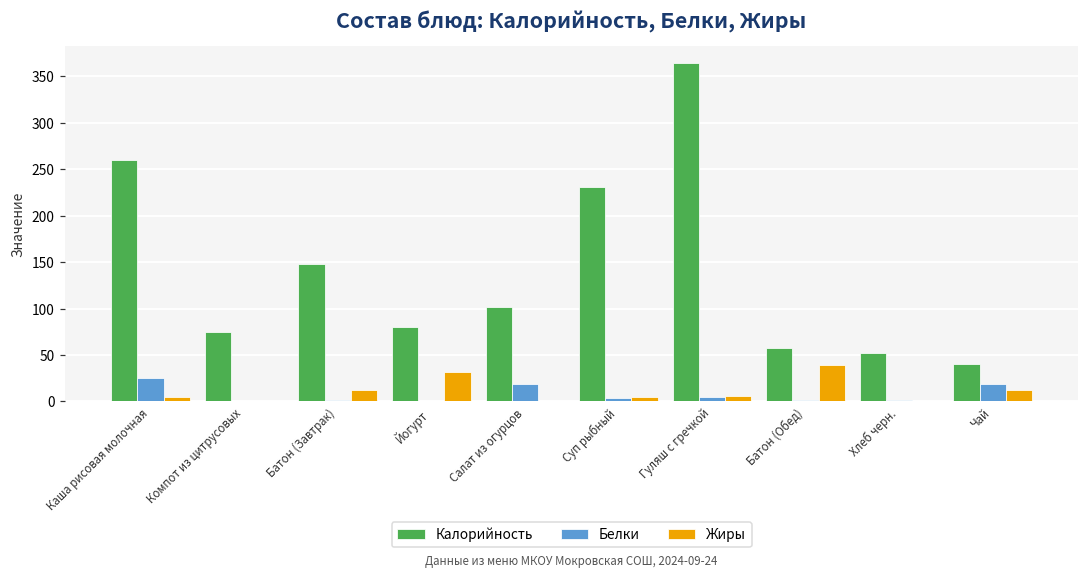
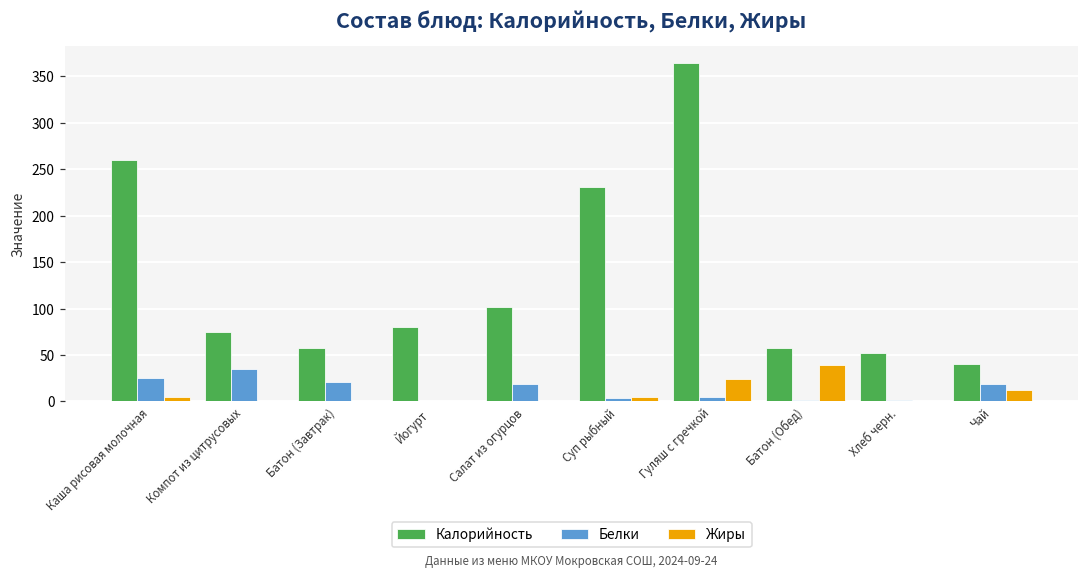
  {
    "Калорийность": {
      "Каша рисовая молочная": 260,
      "Компот из цитрусовых": 80,
-     "Батон (Завтрак)": 150,
+     "Батон (Завтрак)": 60,
      "Йогурт": 80,
      "Салат из огурцов": 100,
      "Суп рыбный": 230,
      "Гуляш с гречкой": 360,
      "Батон (Обед)": 60,
      "Хлеб черн.": 50,
      "Чай": 40
    },
    "Белки": {
      "Каша рисовая молочная": 30,
-     "Компот из цитрусовых": 0,
-     "Батон (Завтрак)": 0,
+     "Компот из цитрусовых": 40,
+     "Батон (Завтрак)": 20,
      "Салат из огурцов": 20,
      "Суп рыбный": 0,
      "Гуляш с гречкой": 0,
      "Чай": 20
    },
    "Жиры": {
      "Каша рисовая молочная": 10,
      "Компот из цитрусовых": 0,
-     "Батон (Завтрак)": 10,
-     "Йогурт": 30,
+     "Батон (Завтрак)": 0,
+     "Йогурт": 0,
      "Салат из огурцов": 0,
      "Суп рыбный": 10,
-     "Гуляш с гречкой": 10,
+     "Гуляш с гречкой": 20,
      "Батон (Обед)": 40,
      "Чай": 10
    }
  }
